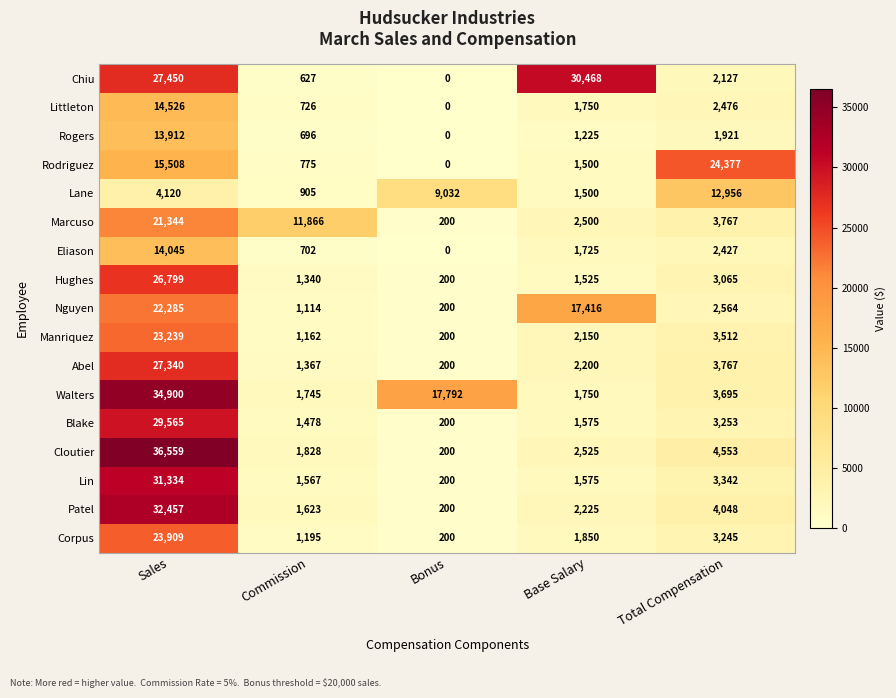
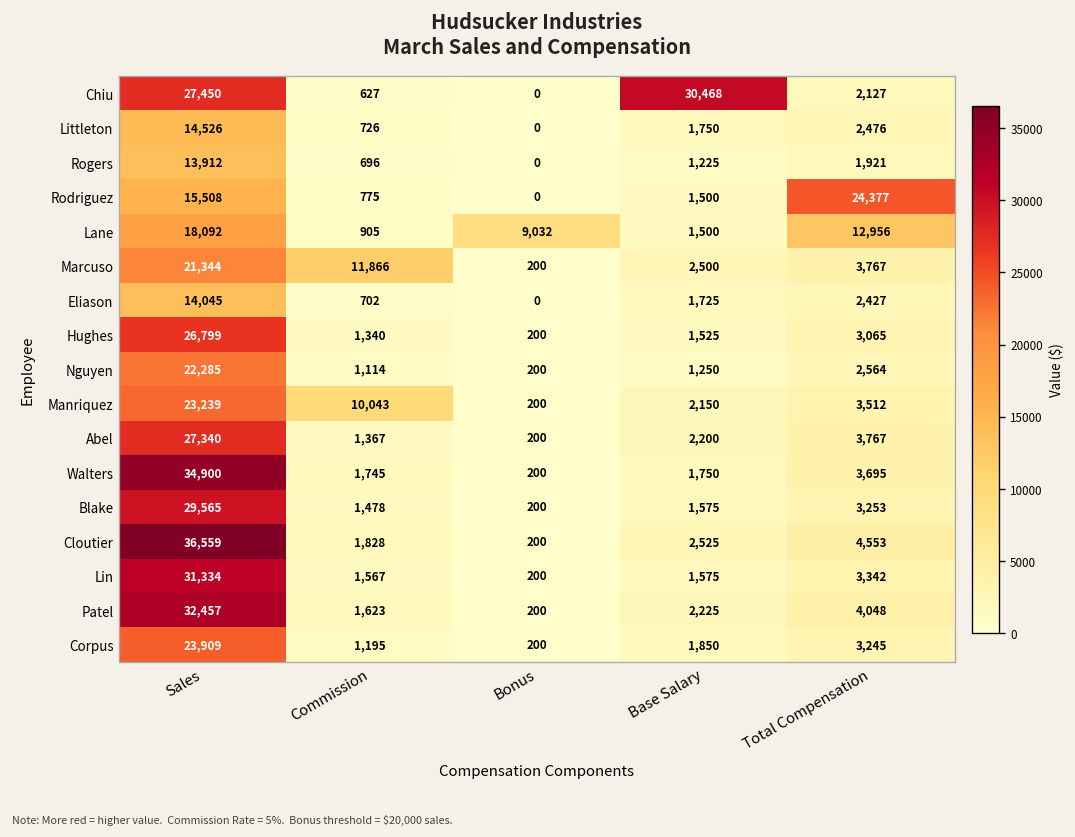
  {
    "Chiu": {
      "Sales": "27,450",
      "Commission": "627",
      "Bonus": "0",
      "Base Salary": "30,468",
      "Total Compensation": "2,127"
    },
    "Littleton": {
      "Sales": "14,526",
      "Commission": "726",
      "Bonus": "0",
      "Base Salary": "1,750",
      "Total Compensation": "2,476"
    },
    "Rogers": {
      "Sales": "13,912",
      "Commission": "696",
      "Bonus": "0",
      "Base Salary": "1,225",
      "Total Compensation": "1,921"
    },
    "Rodriguez": {
      "Sales": "15,508",
      "Commission": "775",
      "Bonus": "0",
      "Base Salary": "1,500",
      "Total Compensation": "24,377"
    },
    "Lane": {
-     "Sales": "4,120",
+     "Sales": "18,092",
      "Commission": "905",
      "Bonus": "9,032",
      "Base Salary": "1,500",
      "Total Compensation": "12,956"
    },
    "Marcuso": {
      "Sales": "21,344",
      "Commission": "11,866",
      "Bonus": "200",
      "Base Salary": "2,500",
      "Total Compensation": "3,767"
    },
    "Eliason": {
      "Sales": "14,045",
      "Commission": "702",
      "Bonus": "0",
      "Base Salary": "1,725",
      "Total Compensation": "2,427"
    },
    "Hughes": {
      "Sales": "26,799",
      "Commission": "1,340",
      "Bonus": "200",
      "Base Salary": "1,525",
      "Total Compensation": "3,065"
    },
    "Nguyen": {
      "Sales": "22,285",
      "Commission": "1,114",
      "Bonus": "200",
-     "Base Salary": "17,416",
+     "Base Salary": "1,250",
      "Total Compensation": "2,564"
    },
    "Manriquez": {
      "Sales": "23,239",
-     "Commission": "1,162",
+     "Commission": "10,043",
      "Bonus": "200",
      "Base Salary": "2,150",
      "Total Compensation": "3,512"
    },
    "Abel": {
      "Sales": "27,340",
      "Commission": "1,367",
      "Bonus": "200",
      "Base Salary": "2,200",
      "Total Compensation": "3,767"
    },
    "Walters": {
      "Sales": "34,900",
      "Commission": "1,745",
-     "Bonus": "17,792",
+     "Bonus": "200",
      "Base Salary": "1,750",
      "Total Compensation": "3,695"
    },
    "Blake": {
      "Sales": "29,565",
      "Commission": "1,478",
      "Bonus": "200",
      "Base Salary": "1,575",
      "Total Compensation": "3,253"
    },
    "Cloutier": {
      "Sales": "36,559",
      "Commission": "1,828",
      "Bonus": "200",
      "Base Salary": "2,525",
      "Total Compensation": "4,553"
    },
    "Lin": {
      "Sales": "31,334",
      "Commission": "1,567",
      "Bonus": "200",
      "Base Salary": "1,575",
      "Total Compensation": "3,342"
    },
    "Patel": {
      "Sales": "32,457",
      "Commission": "1,623",
      "Bonus": "200",
      "Base Salary": "2,225",
      "Total Compensation": "4,048"
    },
    "Corpus": {
      "Sales": "23,909",
      "Commission": "1,195",
      "Bonus": "200",
      "Base Salary": "1,850",
      "Total Compensation": "3,245"
    }
  }
